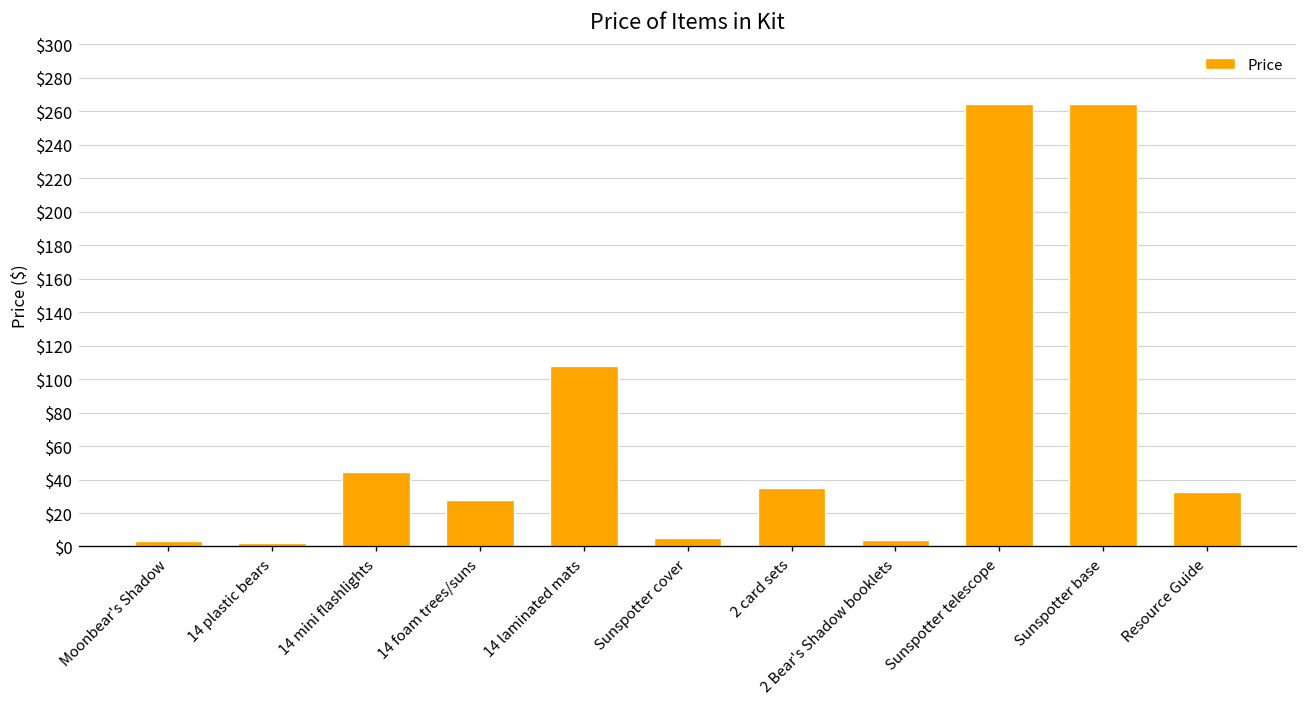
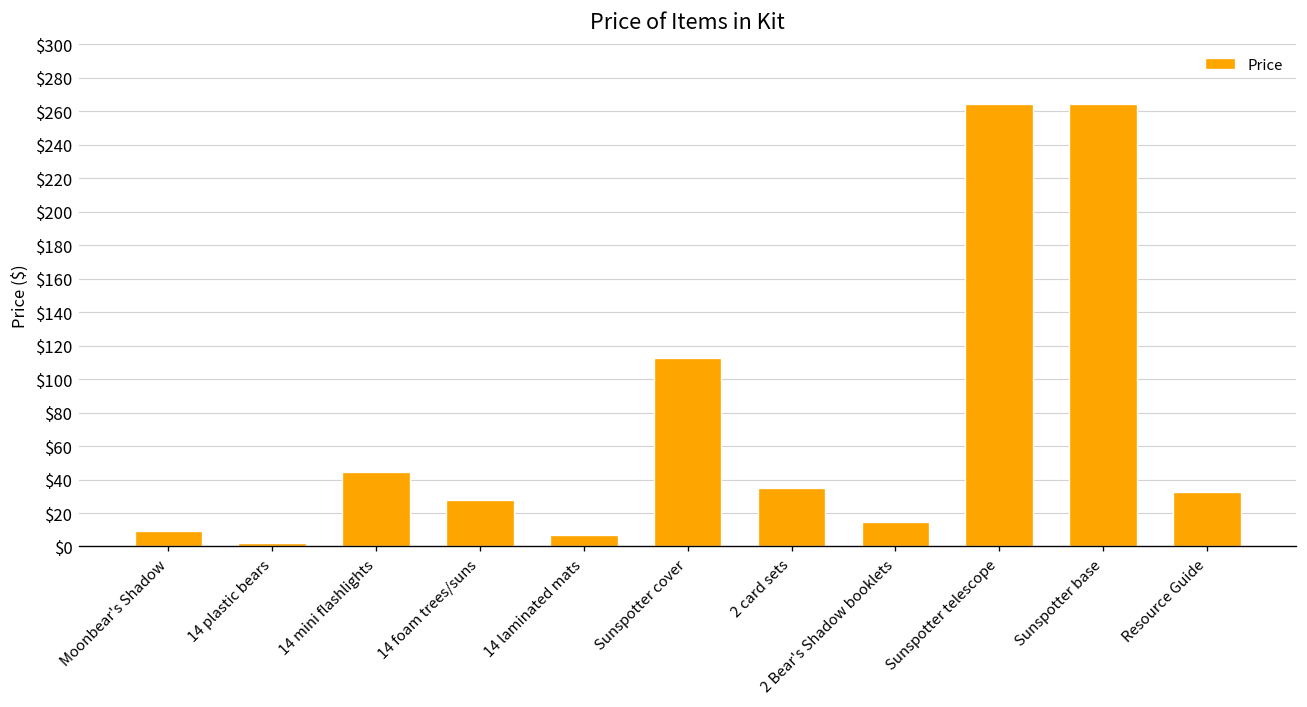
  {
-   "Moonbear's Shadow": "$3",
+   "Moonbear's Shadow": "$9",
    "14 plastic bears": "$2",
    "14 mini flashlights": "$45",
    "14 foam trees/suns": "$28",
-   "14 laminated mats": "$108",
-   "Sunspotter cover": "$5",
+   "14 laminated mats": "$7",
+   "Sunspotter cover": "$113",
    "2 card sets": "$35",
-   "2 Bear's Shadow booklets": "$4",
+   "2 Bear's Shadow booklets": "$15",
    "Sunspotter telescope": "$264",
    "Sunspotter base": "$264",
    "Resource Guide": "$32"
  }
